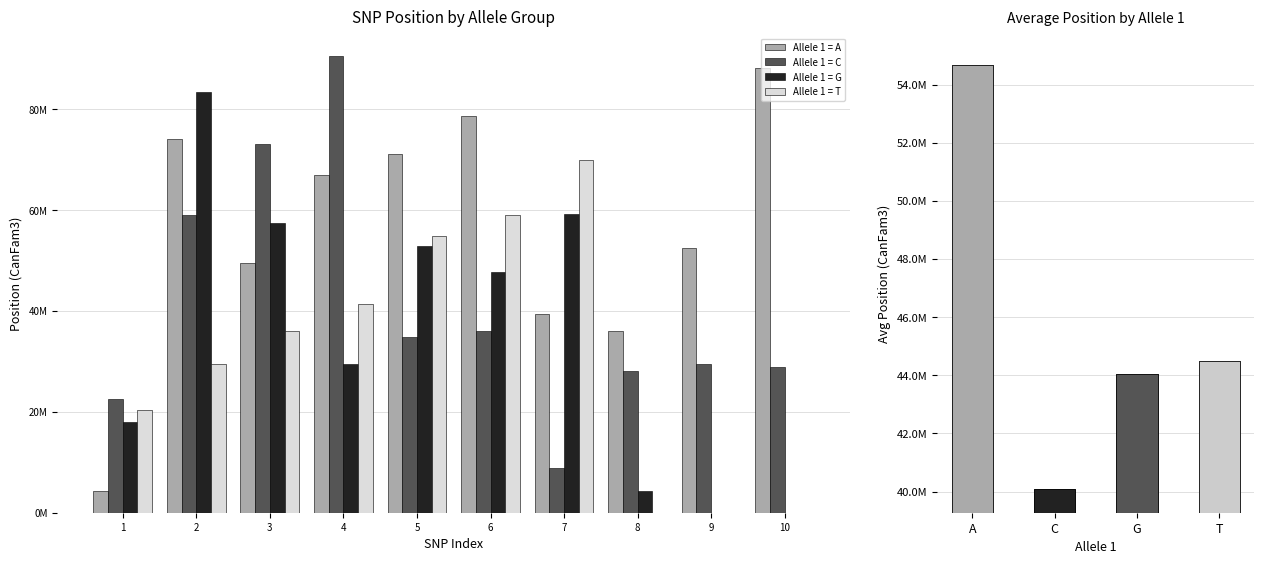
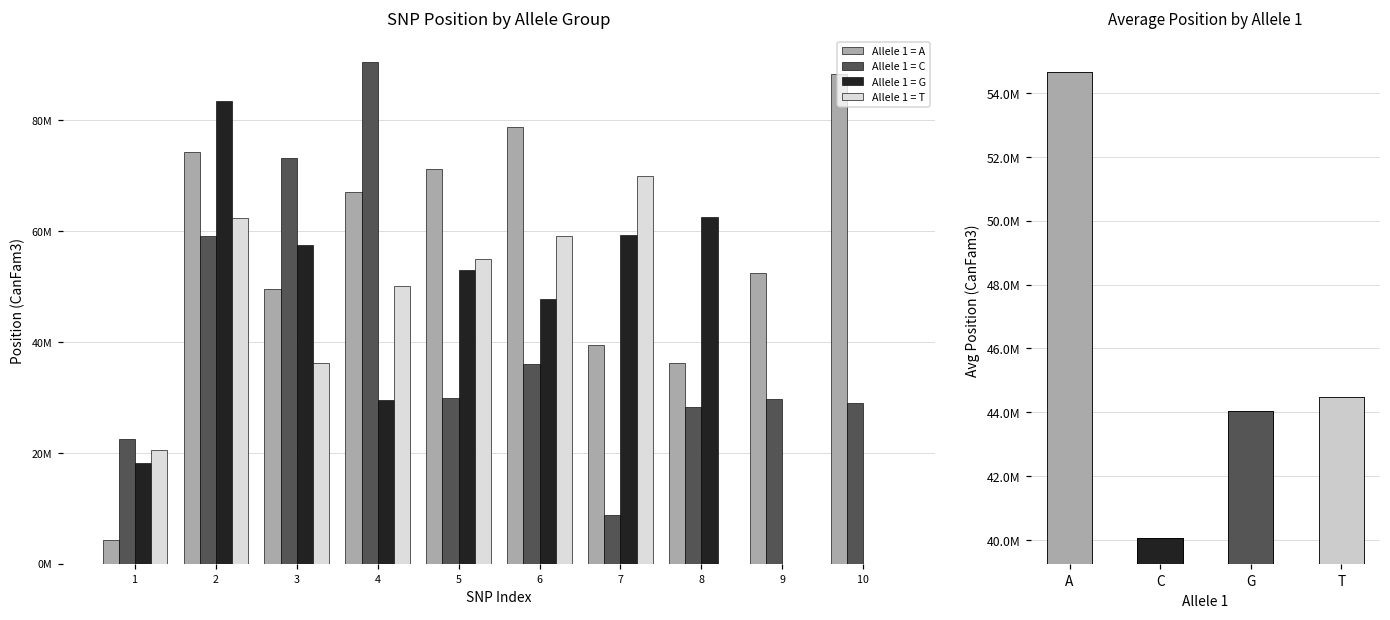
  {
    "SNP Position by Allele Group": {
      "Allele 1 = A": {
        "1": 4000000,
        "2": 74000000,
        "3": 50000000,
        "4": 67000000,
        "5": 71000000,
        "6": 79000000,
        "7": 39000000,
        "8": 36000000,
        "9": 52000000
      },
      "Allele 1 = C": {
        "1": 23000000,
        "2": 59000000,
        "3": 73000000,
        "4": 90000000,
-       "5": 35000000,
+       "5": 30000000,
        "6": 36000000,
        "7": 9000000,
        "8": 28000000,
        "9": 30000000,
        "10": 29000000
      },
      "Allele 1 = G": {
        "1": 18000000,
        "2": 83000000,
        "3": 57000000,
        "4": 29000000,
        "5": 53000000,
        "6": 48000000,
        "7": 59000000,
-       "8": 4000000,
+       "8": 62000000,
        "9": 0,
        "10": 0
      },
      "Allele 1 = T": {
        "1": 20000000,
-       "2": 30000000,
+       "2": 62000000,
        "3": 36000000,
-       "4": 41000000,
+       "4": 50000000,
        "5": 55000000,
        "6": 59000000,
        "7": 70000000,
        "8": 0,
        "9": 0,
        "10": 0
      }
    }
  }
